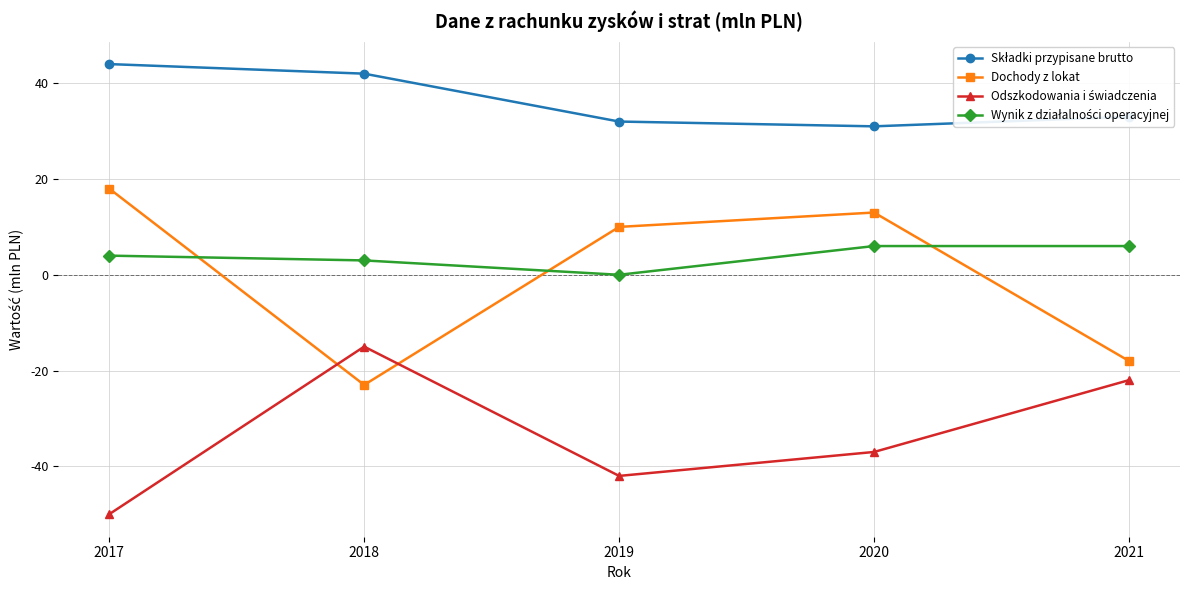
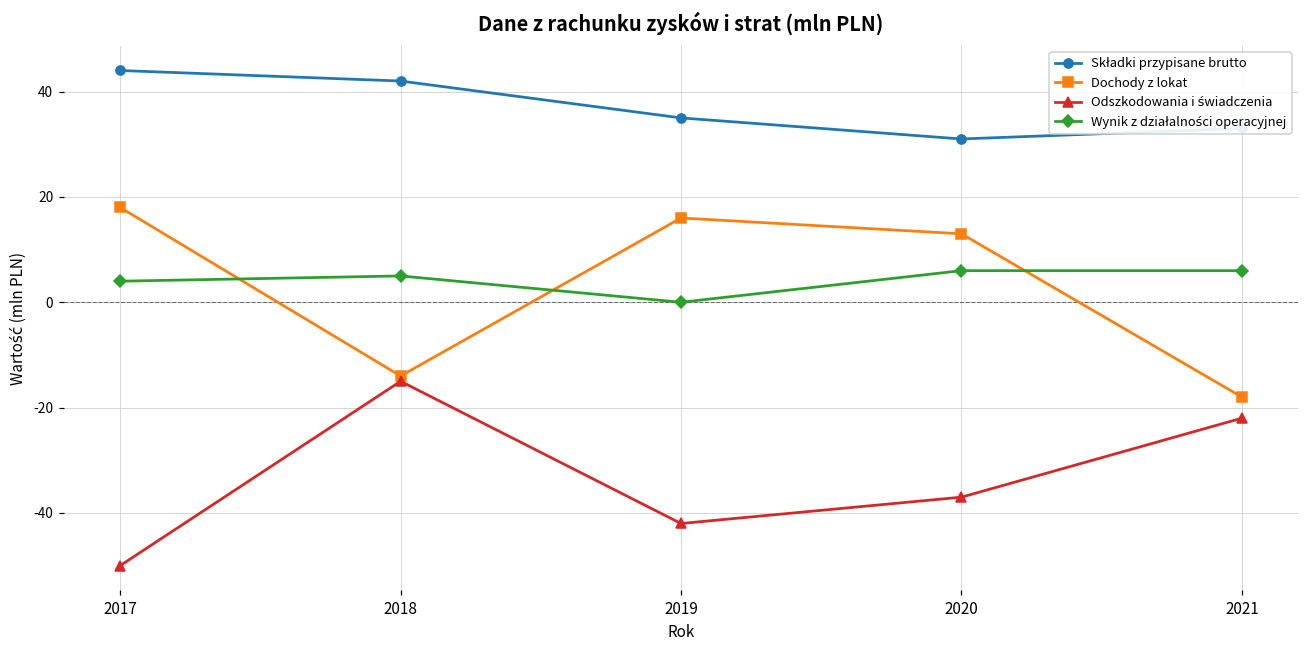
  {
    "Składki przypisane brutto": {
      "2017": 44,
      "2018": 42,
-     "2019": 32,
+     "2019": 35,
      "2020": 31
    },
    "Dochody z lokat": {
      "2017": 18,
-     "2018": -23,
-     "2019": 10,
+     "2018": -14,
+     "2019": 16,
      "2020": 13,
      "2021": -18
    },
    "Odszkodowania i świadczenia": {
      "2017": -50,
      "2018": -15,
      "2019": -42,
      "2020": -37,
      "2021": -22
    },
    "Wynik z działalności operacyjnej": {
      "2017": 4,
-     "2018": 3,
+     "2018": 5,
      "2019": 0,
      "2020": 6,
      "2021": 6
    }
  }
